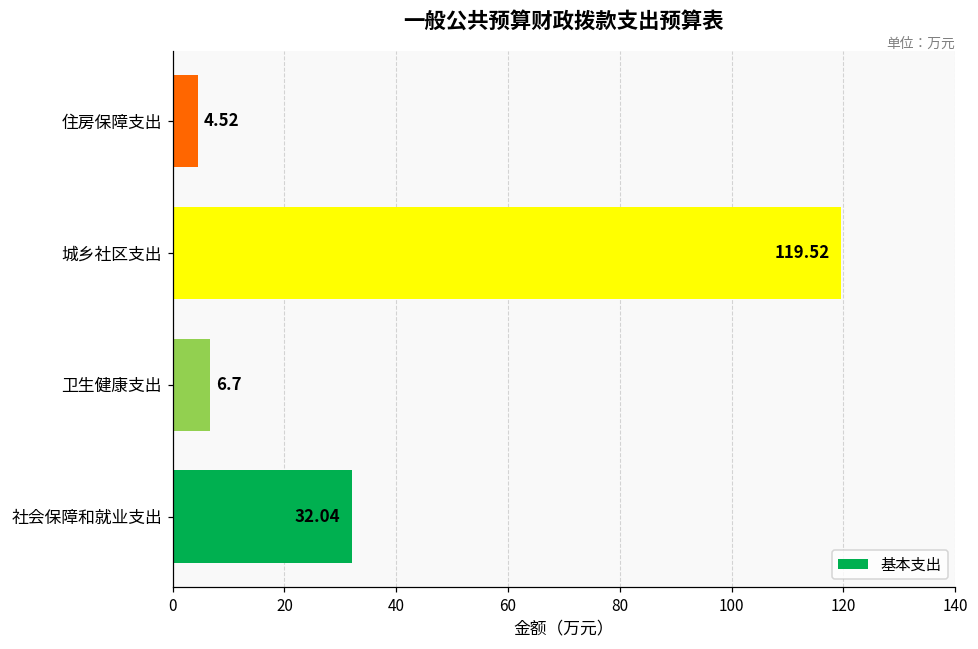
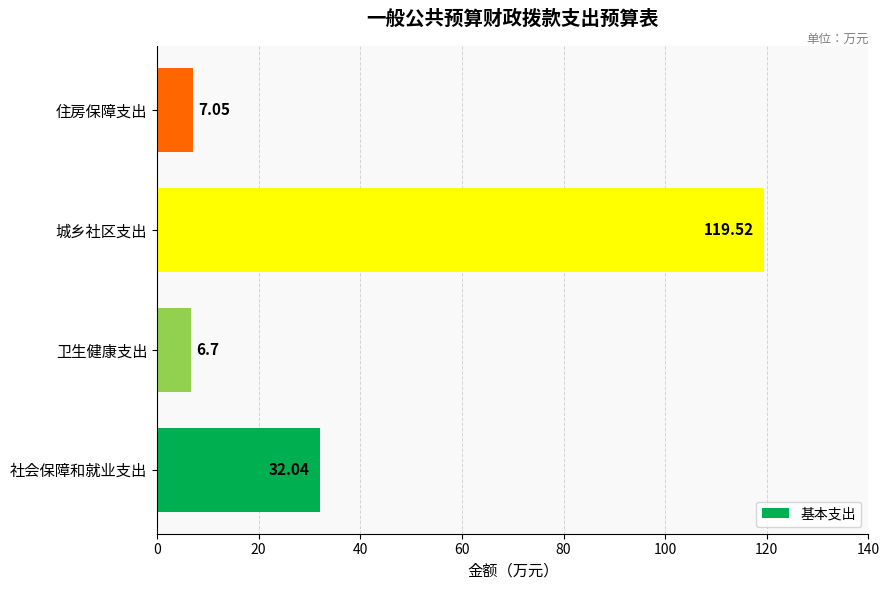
  {
-   "住房保障支出": 4.52,
+   "住房保障支出": 7.05,
    "城乡社区支出": 119.52,
    "卫生健康支出": 6.7,
    "社会保障和就业支出": 32.04
  }
